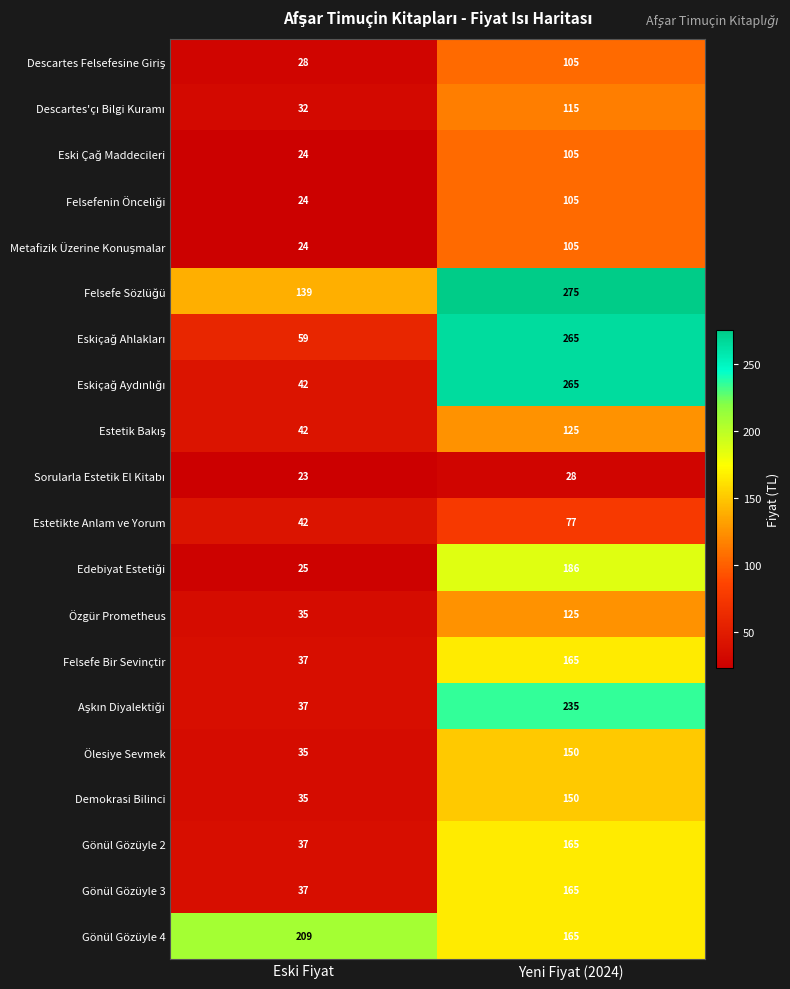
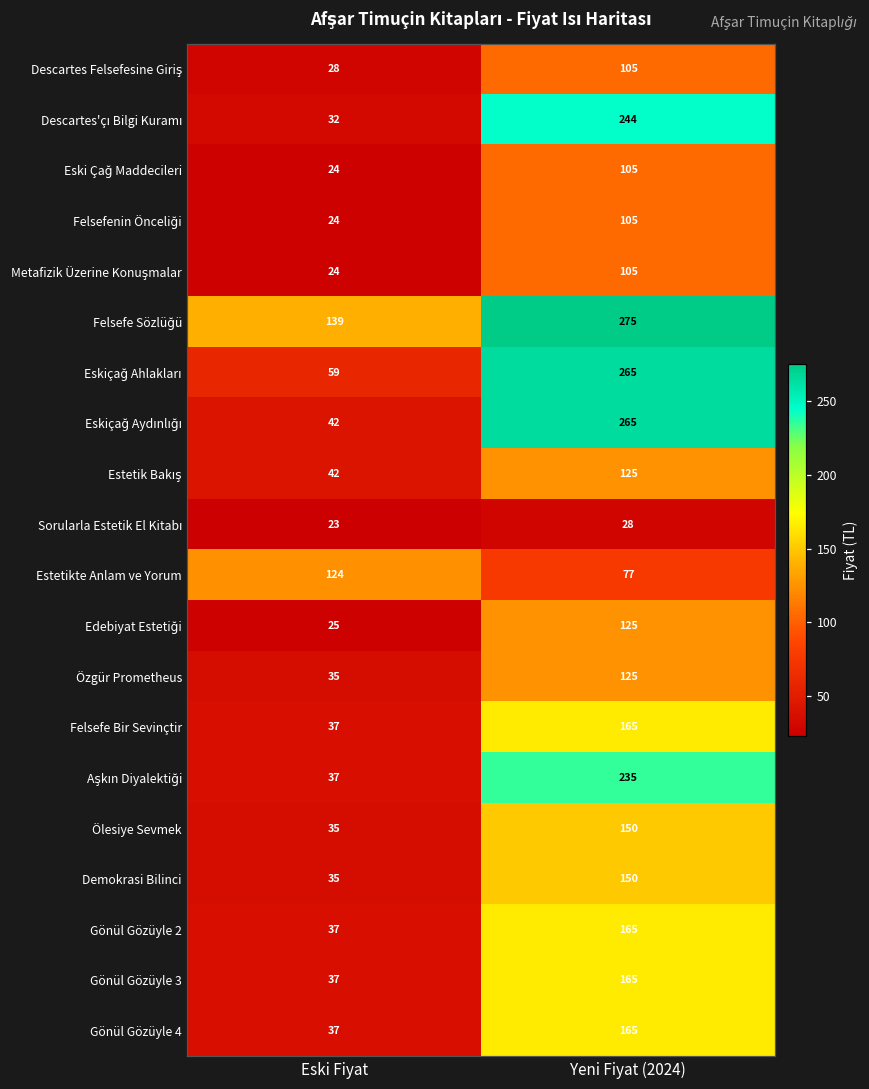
  {
    "Descartes Felsefesine Giriş": {
      "Eski Fiyat": 28,
      "Yeni Fiyat (2024)": 105
    },
    "Descartes'çı Bilgi Kuramı": {
      "Eski Fiyat": 32,
-     "Yeni Fiyat (2024)": 115
+     "Yeni Fiyat (2024)": 244
    },
    "Eski Çağ Maddecileri": {
      "Eski Fiyat": 24,
      "Yeni Fiyat (2024)": 105
    },
    "Felsefenin Önceliği": {
      "Eski Fiyat": 24,
      "Yeni Fiyat (2024)": 105
    },
    "Metafizik Üzerine Konuşmalar": {
      "Eski Fiyat": 24,
      "Yeni Fiyat (2024)": 105
    },
    "Felsefe Sözlüğü": {
      "Eski Fiyat": 139,
      "Yeni Fiyat (2024)": 275
    },
    "Eskiçağ Ahlakları": {
      "Eski Fiyat": 59,
      "Yeni Fiyat (2024)": 265
    },
    "Eskiçağ Aydınlığı": {
      "Eski Fiyat": 42,
      "Yeni Fiyat (2024)": 265
    },
    "Estetik Bakış": {
      "Eski Fiyat": 42,
      "Yeni Fiyat (2024)": 125
    },
    "Sorularla Estetik El Kitabı": {
      "Eski Fiyat": 23,
      "Yeni Fiyat (2024)": 28
    },
    "Estetikte Anlam ve Yorum": {
-     "Eski Fiyat": 42,
+     "Eski Fiyat": 124,
      "Yeni Fiyat (2024)": 77
    },
    "Edebiyat Estetiği": {
      "Eski Fiyat": 25,
-     "Yeni Fiyat (2024)": 186
+     "Yeni Fiyat (2024)": 125
    },
    "Özgür Prometheus": {
      "Eski Fiyat": 35,
      "Yeni Fiyat (2024)": 125
    },
    "Felsefe Bir Sevinçtir": {
      "Eski Fiyat": 37,
      "Yeni Fiyat (2024)": 165
    },
    "Aşkın Diyalektiği": {
      "Eski Fiyat": 37,
      "Yeni Fiyat (2024)": 235
    },
    "Ölesiye Sevmek": {
      "Eski Fiyat": 35,
      "Yeni Fiyat (2024)": 150
    },
    "Demokrasi Bilinci": {
      "Eski Fiyat": 35,
      "Yeni Fiyat (2024)": 150
    },
    "Gönül Gözüyle 2": {
      "Eski Fiyat": 37,
      "Yeni Fiyat (2024)": 165
    },
    "Gönül Gözüyle 3": {
      "Eski Fiyat": 37,
      "Yeni Fiyat (2024)": 165
    },
    "Gönül Gözüyle 4": {
-     "Eski Fiyat": 209,
+     "Eski Fiyat": 37,
      "Yeni Fiyat (2024)": 165
    }
  }
